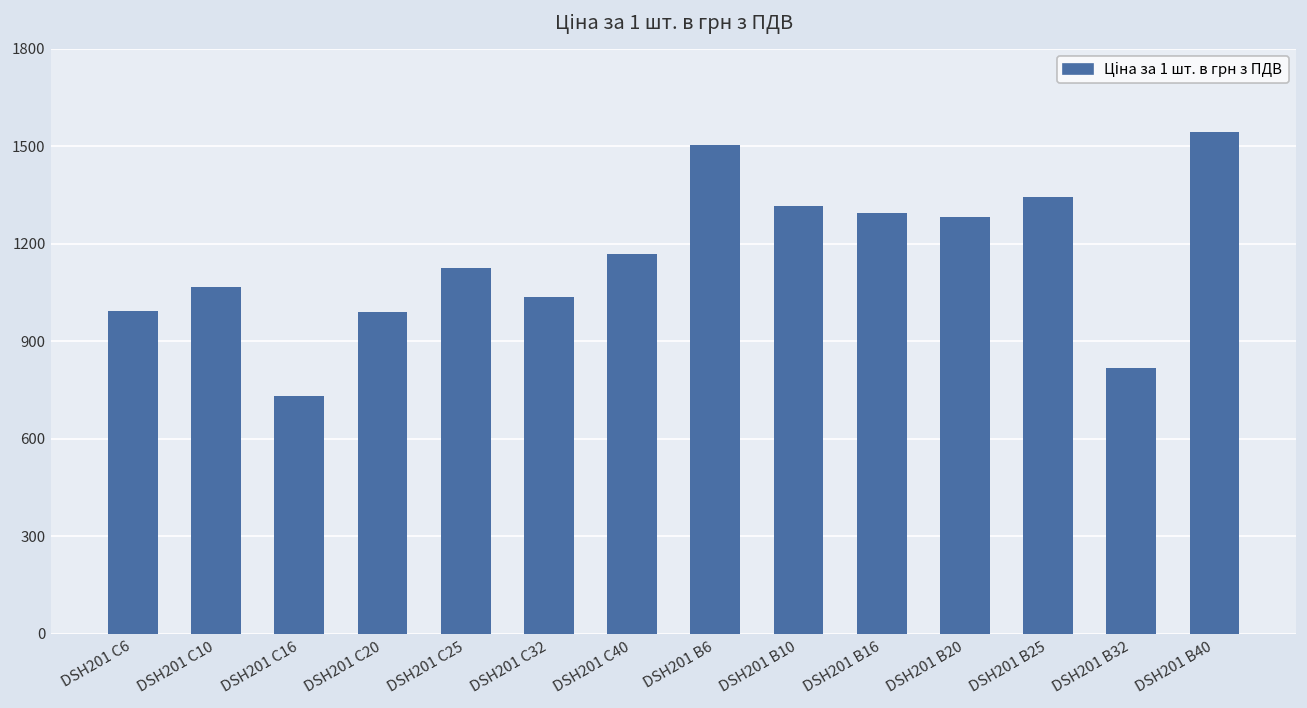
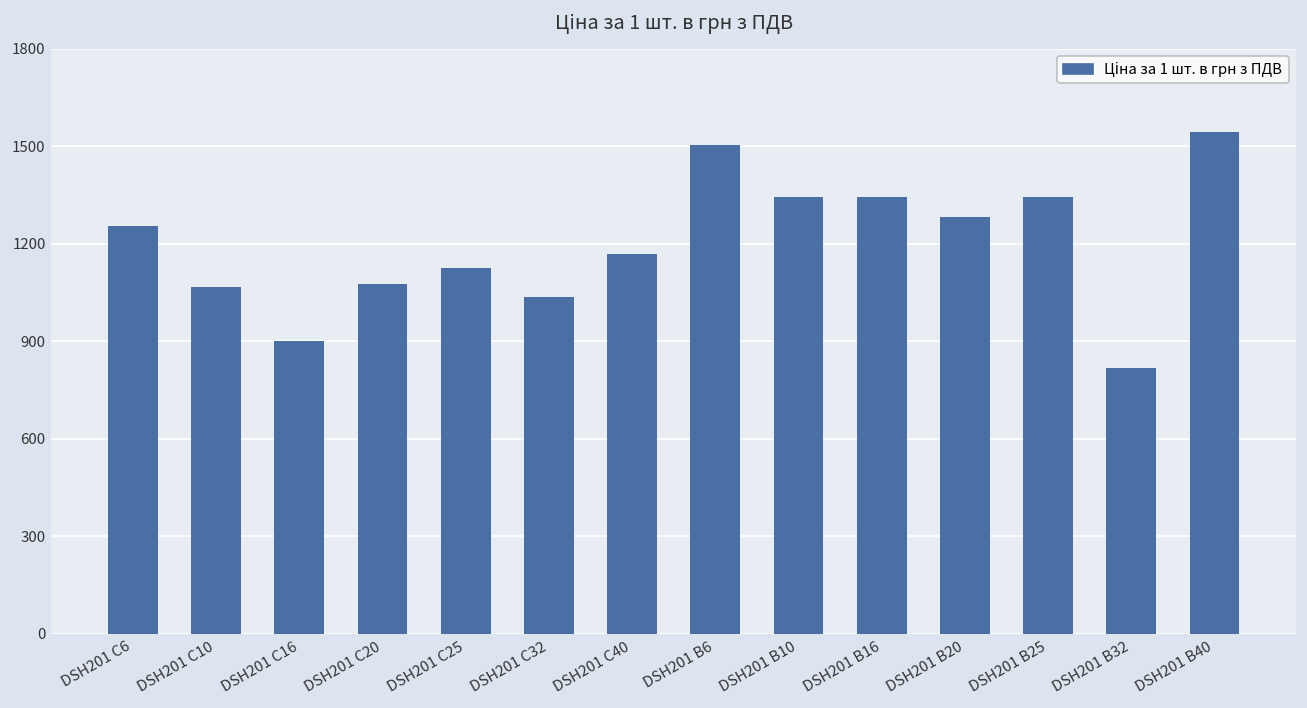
  {
-   "DSH201 C6": 990,
+   "DSH201 C6": 1260,
    "DSH201 C10": 1070,
-   "DSH201 C16": 730,
-   "DSH201 C20": 990,
+   "DSH201 C16": 900,
+   "DSH201 C20": 1080,
    "DSH201 C25": 1130,
    "DSH201 C32": 1040,
    "DSH201 C40": 1170,
    "DSH201 B6": 1500,
-   "DSH201 B10": 1320,
-   "DSH201 B16": 1290,
+   "DSH201 B10": 1350,
+   "DSH201 B16": 1350,
    "DSH201 B20": 1280,
    "DSH201 B25": 1350,
    "DSH201 B32": 820,
    "DSH201 B40": 1550
  }
